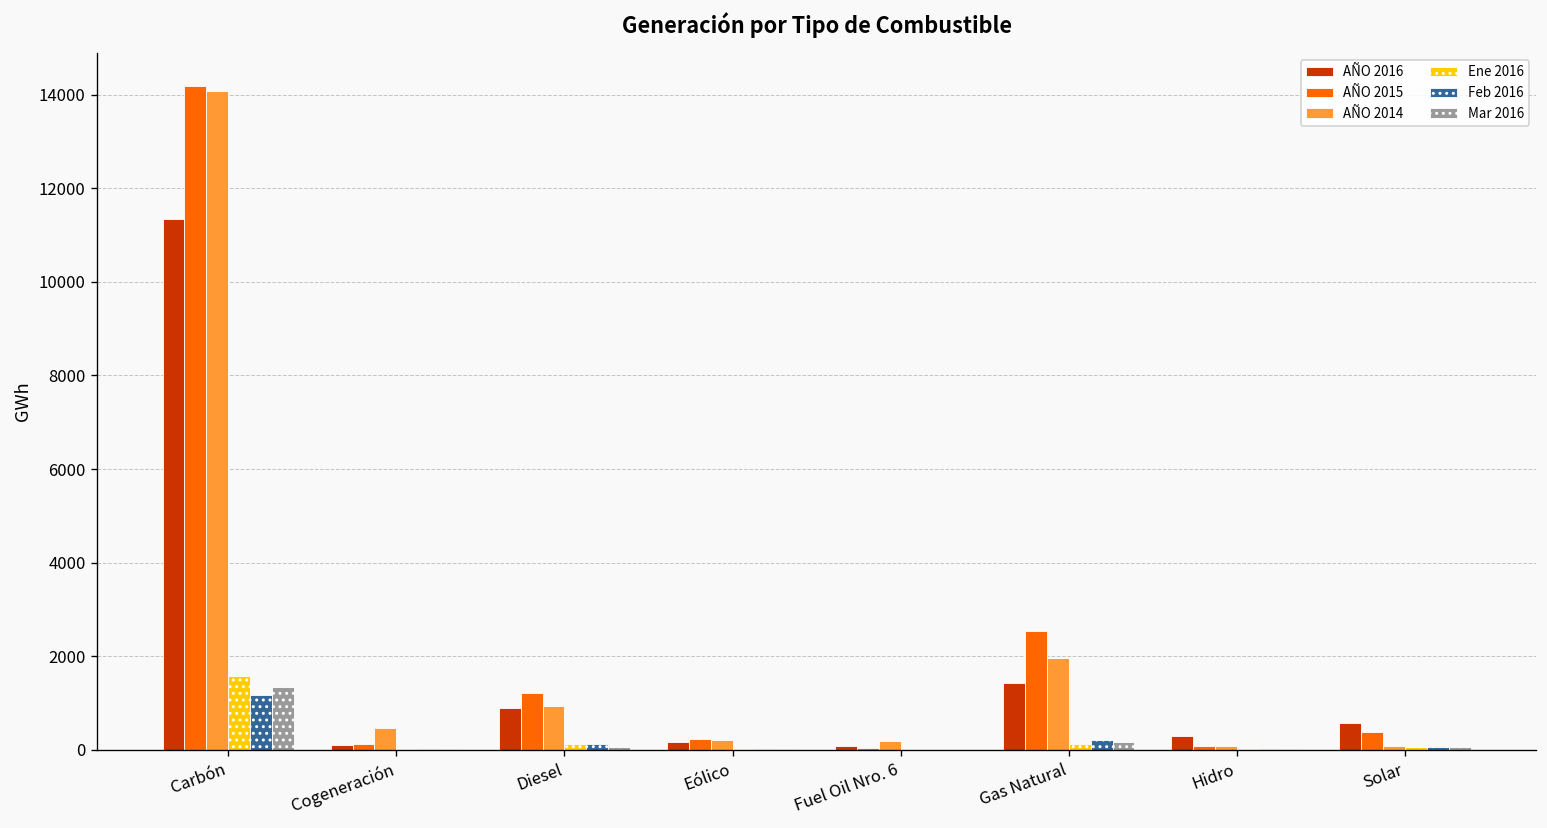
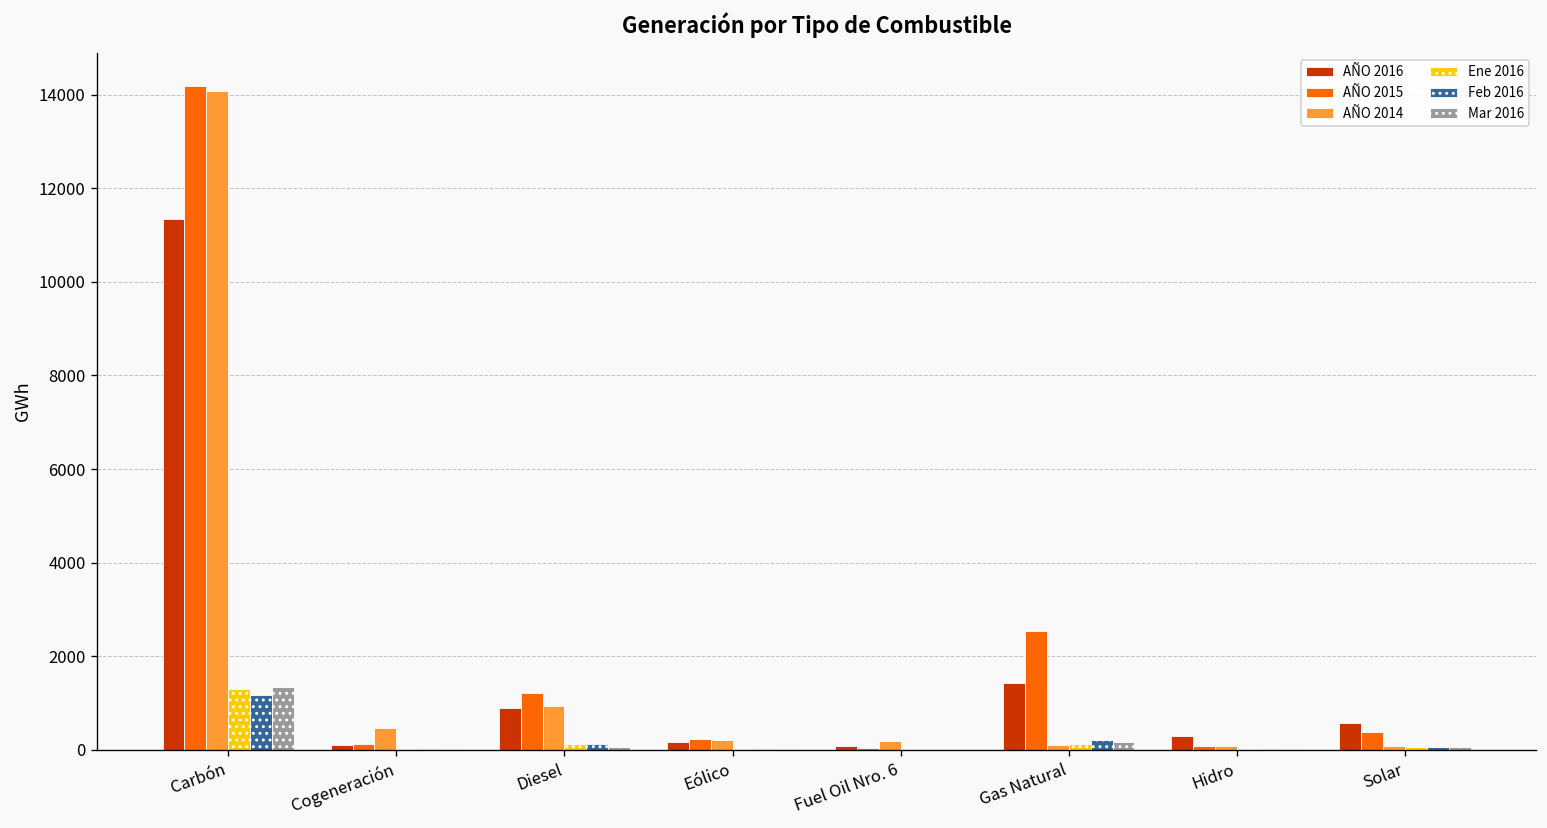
  {
    "AÑO 2016": {
      "Carbón": 11300,
      "Cogeneración": 100,
      "Diesel": 900,
      "Eólico": 200,
      "Fuel Oil Nro. 6": 100,
      "Gas Natural": 1400,
      "Hidro": 300,
      "Solar": 600
    },
    "AÑO 2015": {
      "Carbón": 14200,
      "Cogeneración": 100,
      "Diesel": 1200,
      "Eólico": 200,
      "Gas Natural": 2500,
      "Hidro": 100,
      "Solar": 400
    },
    "AÑO 2014": {
      "Carbón": 14100,
      "Cogeneración": 500,
      "Diesel": 900,
      "Eólico": 200,
      "Fuel Oil Nro. 6": 200,
-     "Gas Natural": 2000,
+     "Gas Natural": 100,
      "Hidro": 100,
      "Solar": 100
    },
    "Ene 2016": {
-     "Carbón": 1600,
+     "Carbón": 1300,
      "Diesel": 100,
      "Gas Natural": 100
    },
    "Feb 2016": {
      "Carbón": 1200,
      "Diesel": 100,
      "Gas Natural": 200
    },
    "Mar 2016": {
      "Carbón": 1300,
      "Diesel": 100,
      "Gas Natural": 200,
      "Solar": 100
    }
  }
